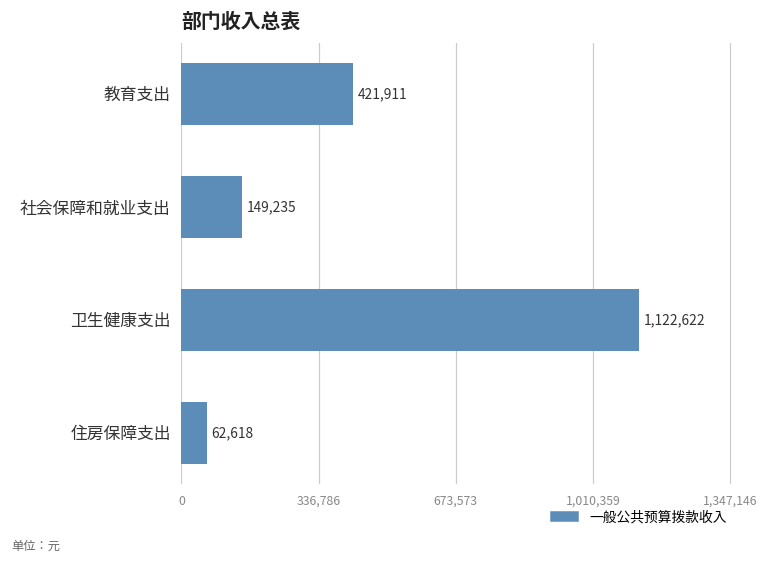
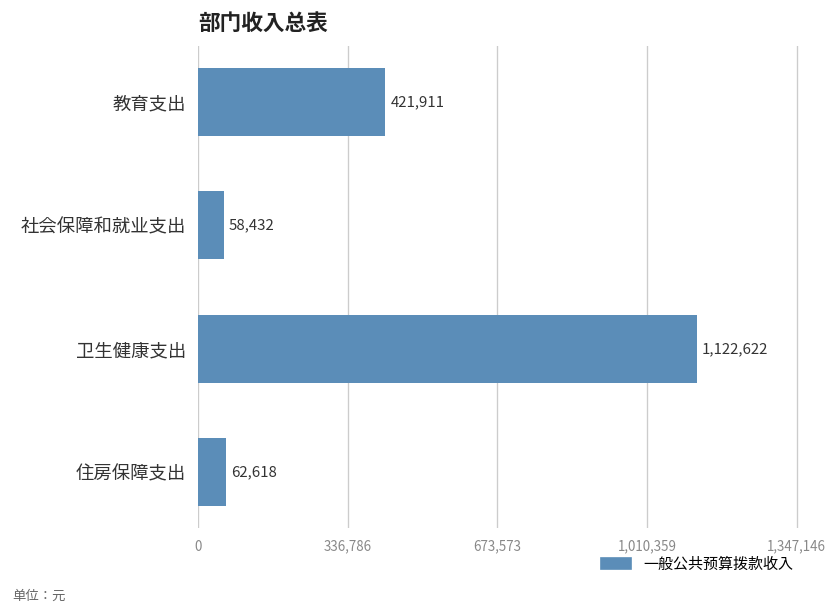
  {
    "教育支出": "421,911",
-   "社会保障和就业支出": "149,235",
+   "社会保障和就业支出": "58,432",
    "卫生健康支出": "1,122,622",
    "住房保障支出": "62,618"
  }
